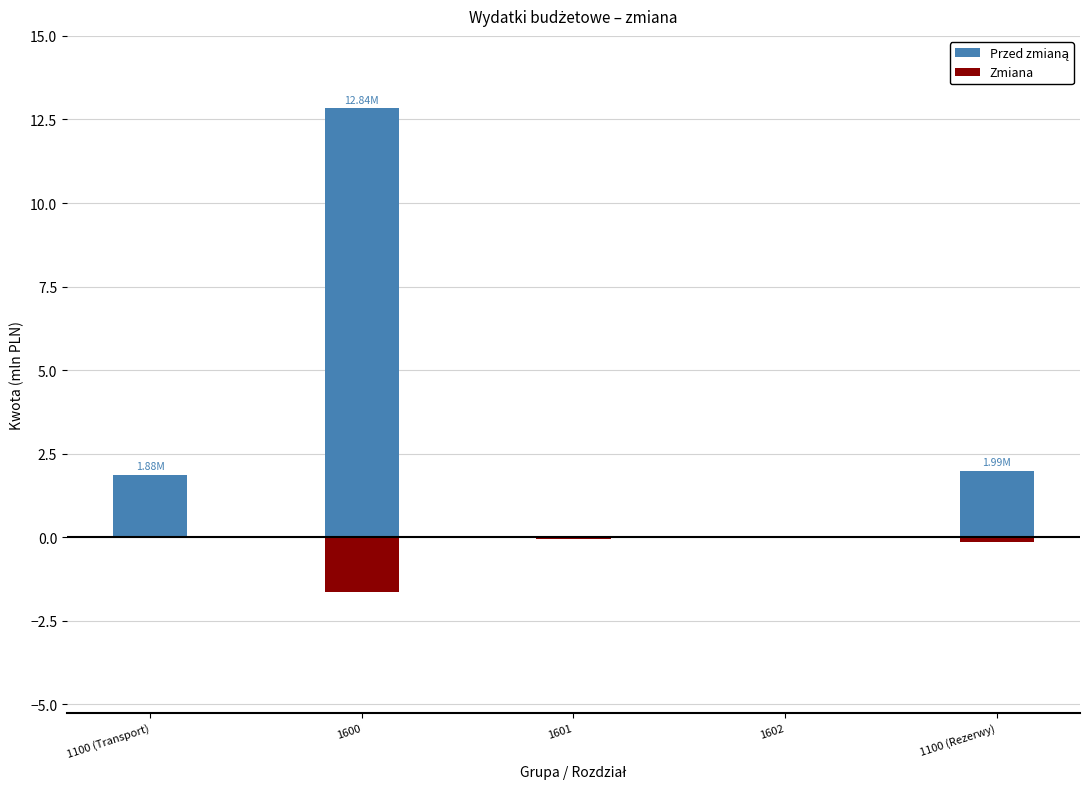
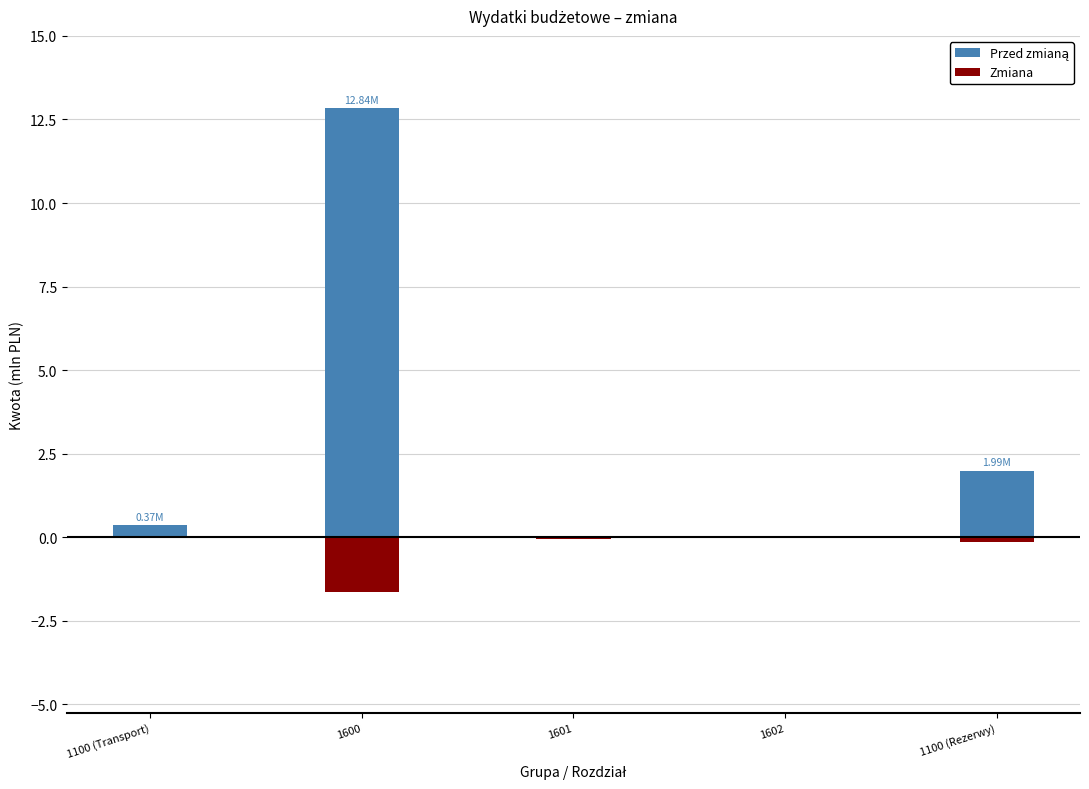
  {
    "Przed zmianą": {
-     "1100 (Transport)": "1.88M",
+     "1100 (Transport)": "0.37M",
      "1600": "12.84M",
      "1100 (Rezerwy)": "1.99M"
    },
    "Zmiana": {
      "1600": "-1.6",
      "1100 (Rezerwy)": "-0.2"
    }
  }
